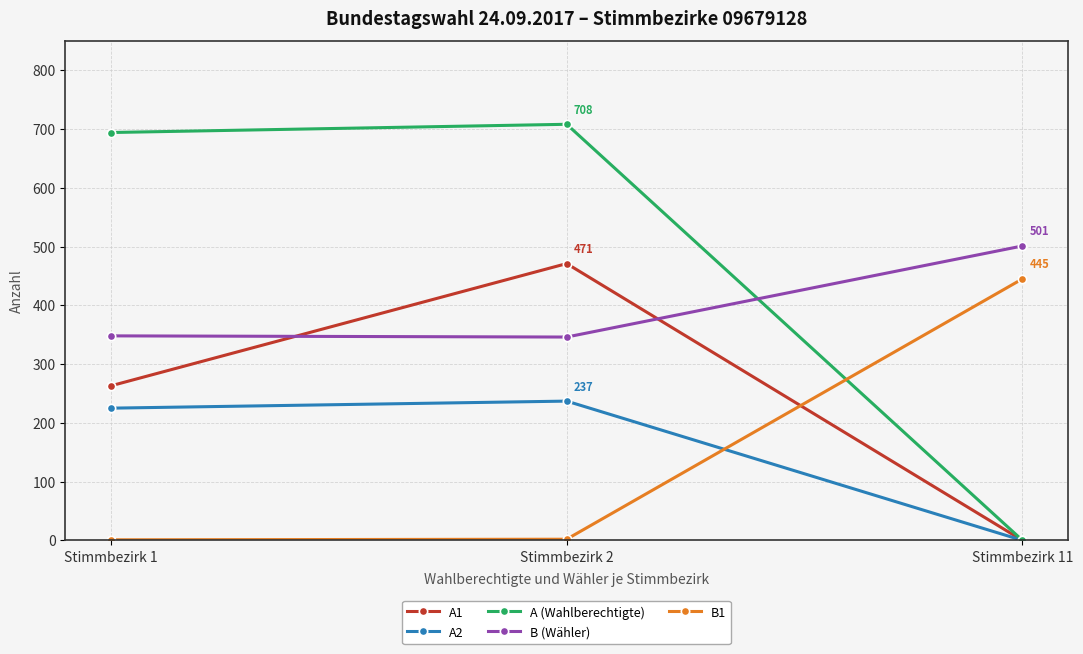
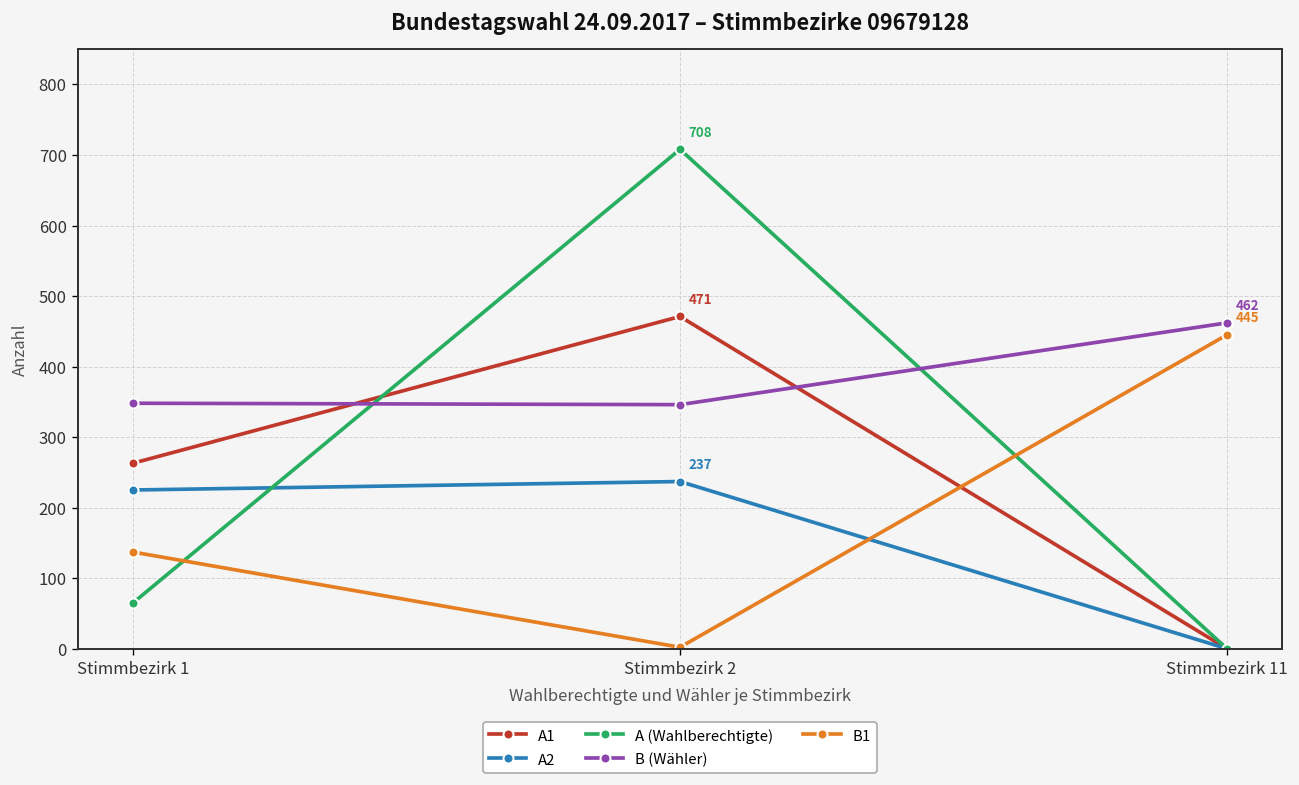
  {
    "A1": {
      "Stimmbezirk 2": 471
    },
    "A2": {
      "Stimmbezirk 2": 237
    },
    "A (Wahlberechtigte)": {
-     "Stimmbezirk 1": 690
+     "Stimmbezirk 1": 70
    },
    "B (Wähler)": {
-     "Stimmbezirk 11": 501
+     "Stimmbezirk 11": 462
    },
    "B1": {
-     "Stimmbezirk 1": 0,
+     "Stimmbezirk 1": 140,
      "Stimmbezirk 2": 0
    }
  }
